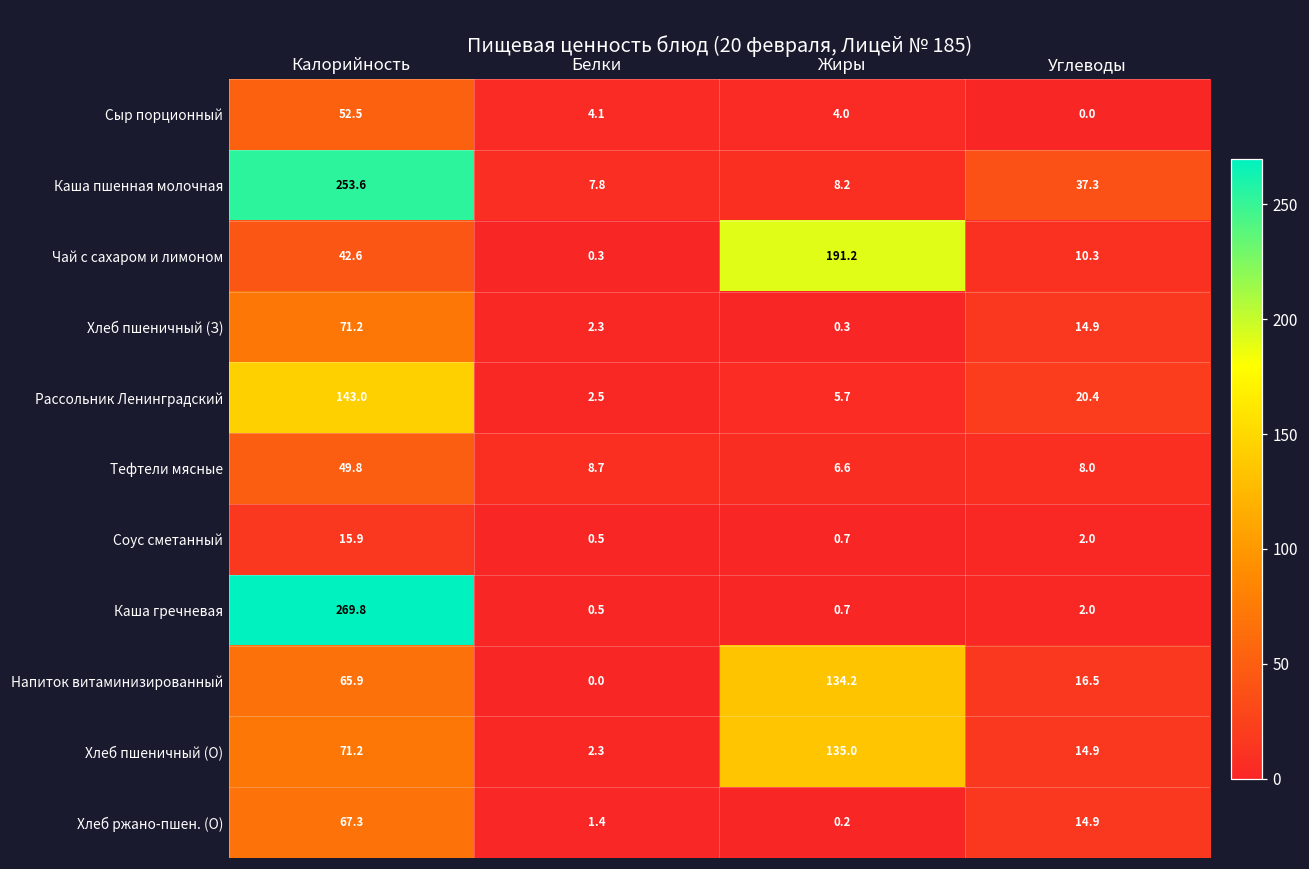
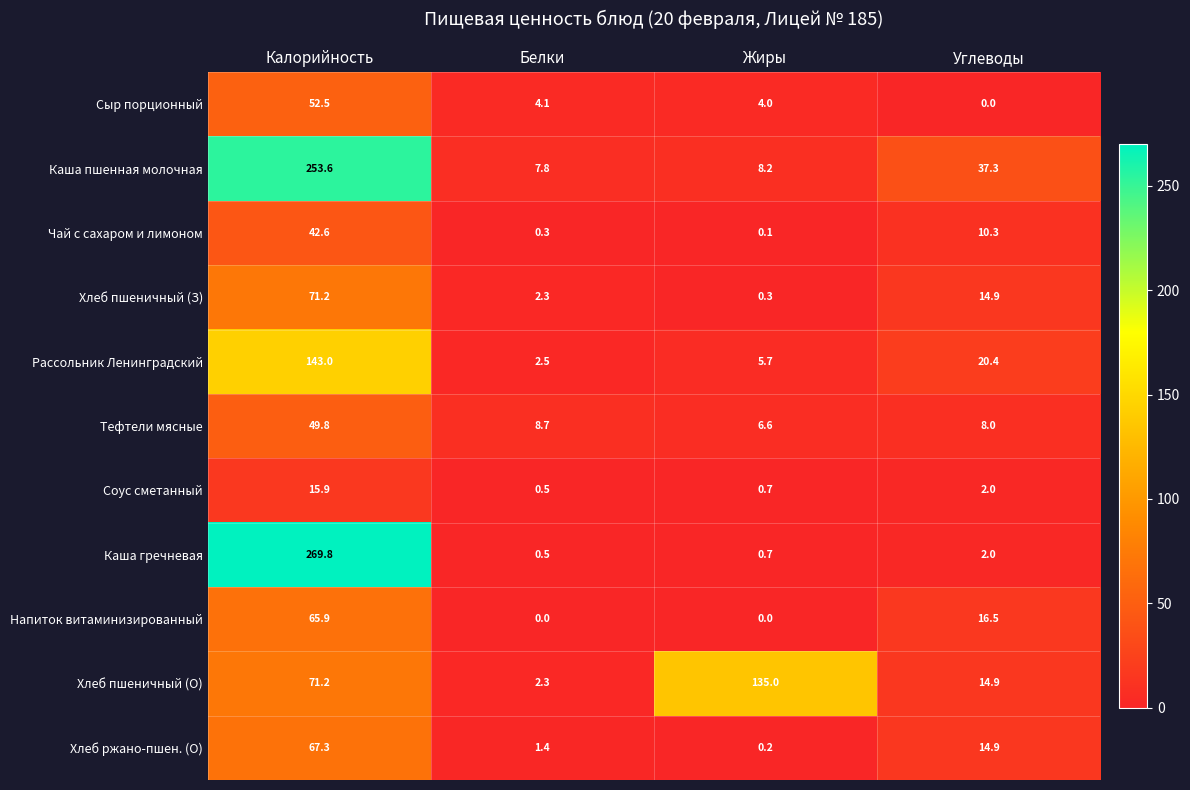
  {
    "Сыр порционный": {
      "Калорийность": 52.5,
      "Белки": 4.1,
      "Жиры": 4.0,
      "Углеводы": 0.0
    },
    "Каша пшенная молочная": {
      "Калорийность": 253.6,
      "Белки": 7.8,
      "Жиры": 8.2,
      "Углеводы": 37.3
    },
    "Чай с сахаром и лимоном": {
      "Калорийность": 42.6,
      "Белки": 0.3,
-     "Жиры": 191.2,
+     "Жиры": 0.1,
      "Углеводы": 10.3
    },
    "Хлеб пшеничный (З)": {
      "Калорийность": 71.2,
      "Белки": 2.3,
      "Жиры": 0.3,
      "Углеводы": 14.9
    },
    "Рассольник Ленинградский": {
      "Калорийность": 143.0,
      "Белки": 2.5,
      "Жиры": 5.7,
      "Углеводы": 20.4
    },
    "Тефтели мясные": {
      "Калорийность": 49.8,
      "Белки": 8.7,
      "Жиры": 6.6,
      "Углеводы": 8.0
    },
    "Соус сметанный": {
      "Калорийность": 15.9,
      "Белки": 0.5,
      "Жиры": 0.7,
      "Углеводы": 2.0
    },
    "Каша гречневая": {
      "Калорийность": 269.8,
      "Белки": 0.5,
      "Жиры": 0.7,
      "Углеводы": 2.0
    },
    "Напиток витаминизированный": {
      "Калорийность": 65.9,
      "Белки": 0.0,
-     "Жиры": 134.2,
+     "Жиры": 0.0,
      "Углеводы": 16.5
    },
    "Хлеб пшеничный (О)": {
      "Калорийность": 71.2,
      "Белки": 2.3,
      "Жиры": 135.0,
      "Углеводы": 14.9
    },
    "Хлеб ржано-пшен. (О)": {
      "Калорийность": 67.3,
      "Белки": 1.4,
      "Жиры": 0.2,
      "Углеводы": 14.9
    }
  }
